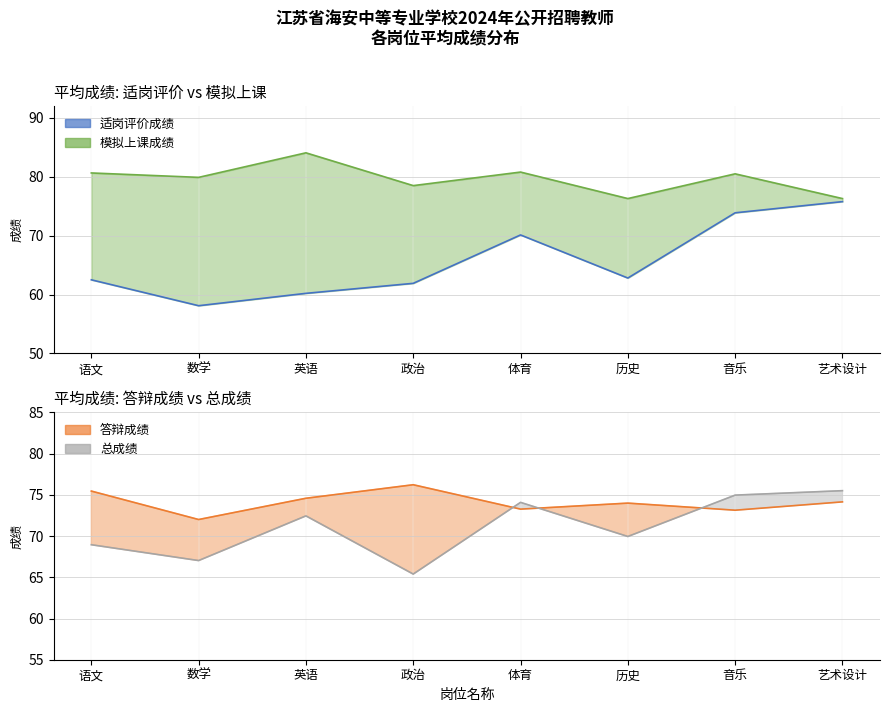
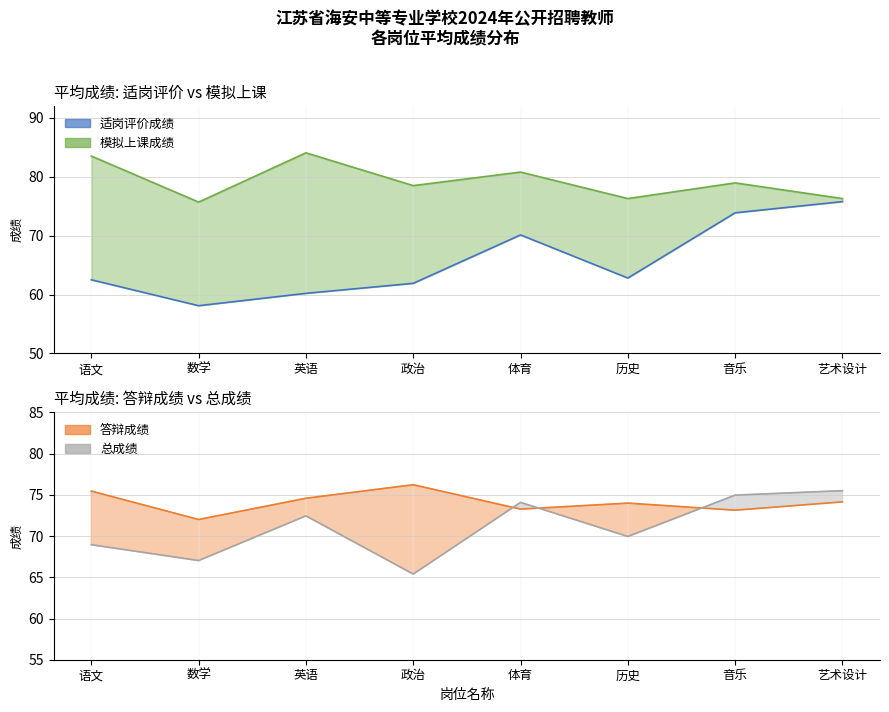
  {
    "平均成绩: 适岗评价 vs 模拟上课": {
      "模拟上课成绩": {
-       "语文": 81,
-       "数学": 80,
+       "语文": 84,
+       "数学": 76,
        "英语": 84,
        "政治": 79,
        "体育": 81,
        "历史": 76,
-       "音乐": 81,
+       "音乐": 79,
        "艺术设计": 76
      }
    }
  }
